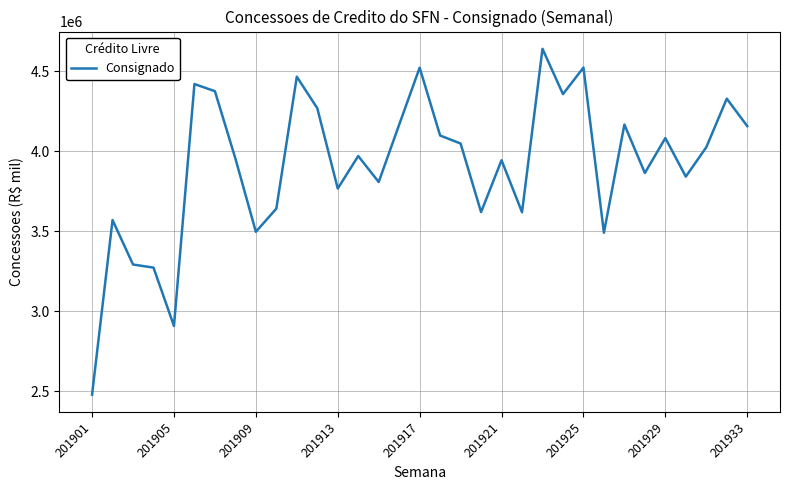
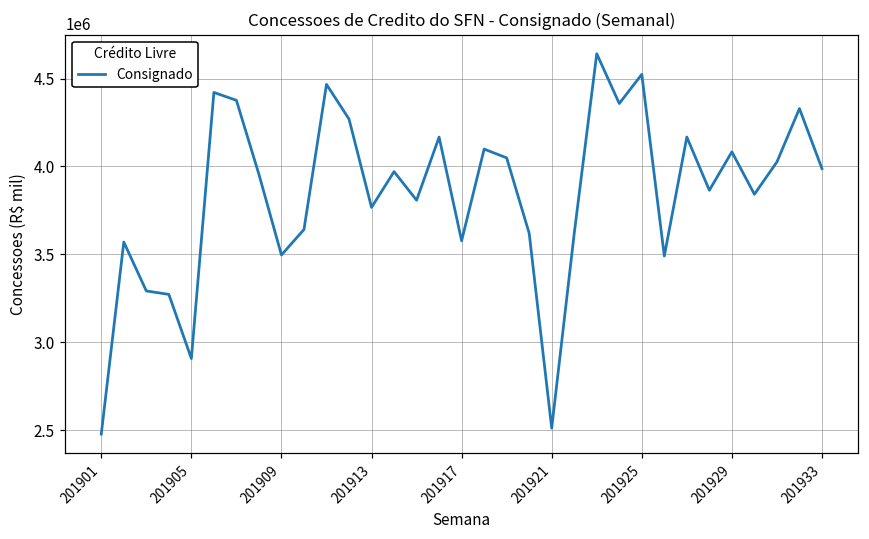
  {
    "201901": 2480000,
    "201905": 2910000,
    "201909": 3500000,
    "201913": 3770000,
-   "201917": 4520000,
-   "201921": 3940000,
+   "201917": 3580000,
+   "201921": 2510000,
    "201925": 4520000,
    "201929": 4080000,
-   "201933": 4160000
+   "201933": 3990000
  }
